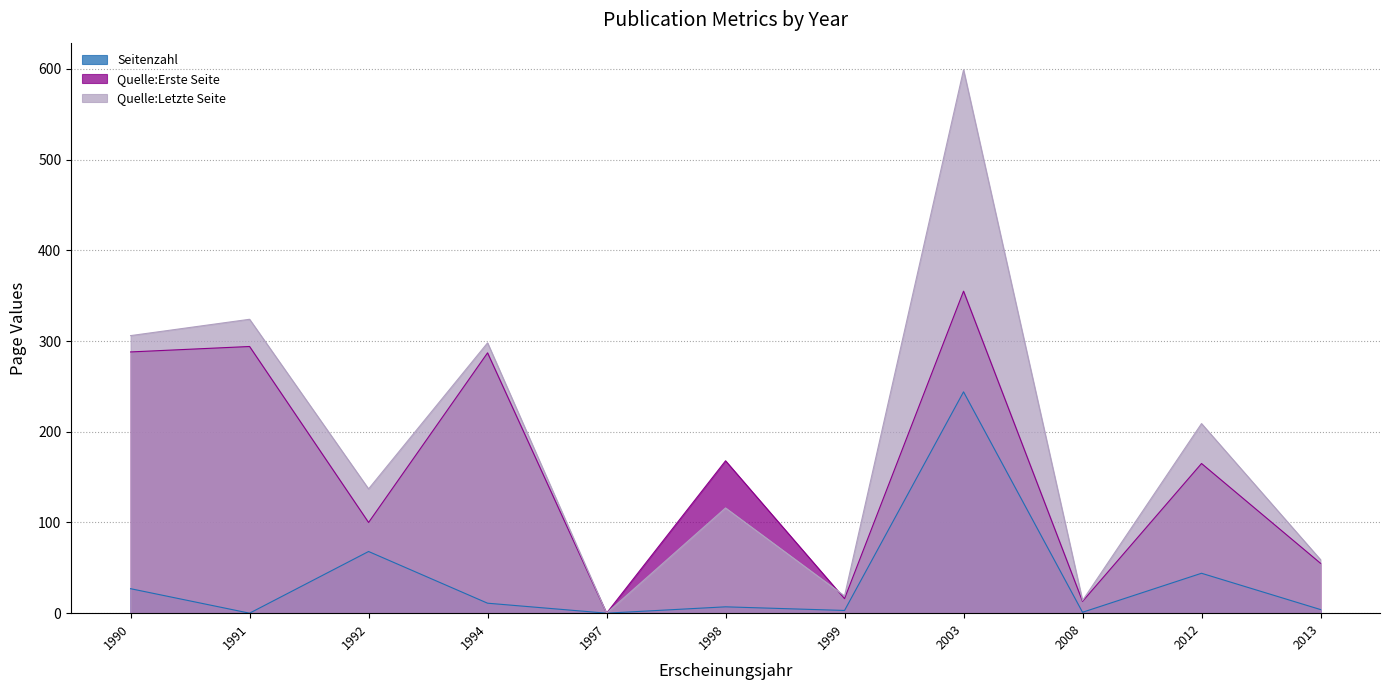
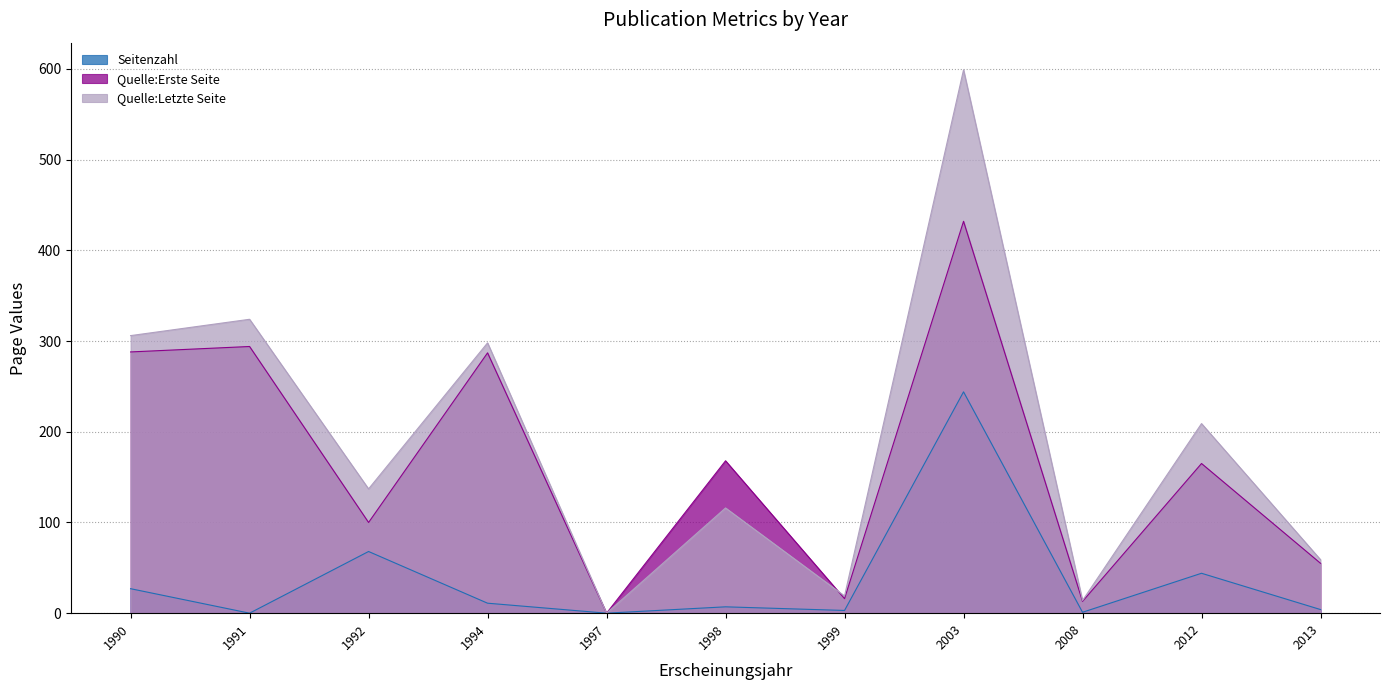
  {
    "Seitenzahl": {
      "1990": 30,
      "1991": 0,
      "1992": 70,
      "1994": 10,
      "1998": 10,
      "1999": 0,
      "2003": 240,
      "2008": 0,
      "2012": 40,
      "2013": 0
    },
    "Quelle:Erste Seite": {
      "1990": 290,
      "1991": 290,
      "1992": 100,
      "1994": 290,
      "1998": 170,
      "1999": 20,
-     "2003": 360,
+     "2003": 430,
      "2012": 170,
      "2013": 60
    },
    "Quelle:Letzte Seite": {
      "1990": 310,
      "1991": 320,
      "1992": 140,
      "1994": 300,
      "1998": 120,
      "1999": 20,
      "2003": 600,
      "2012": 210,
      "2013": 60
    }
  }
